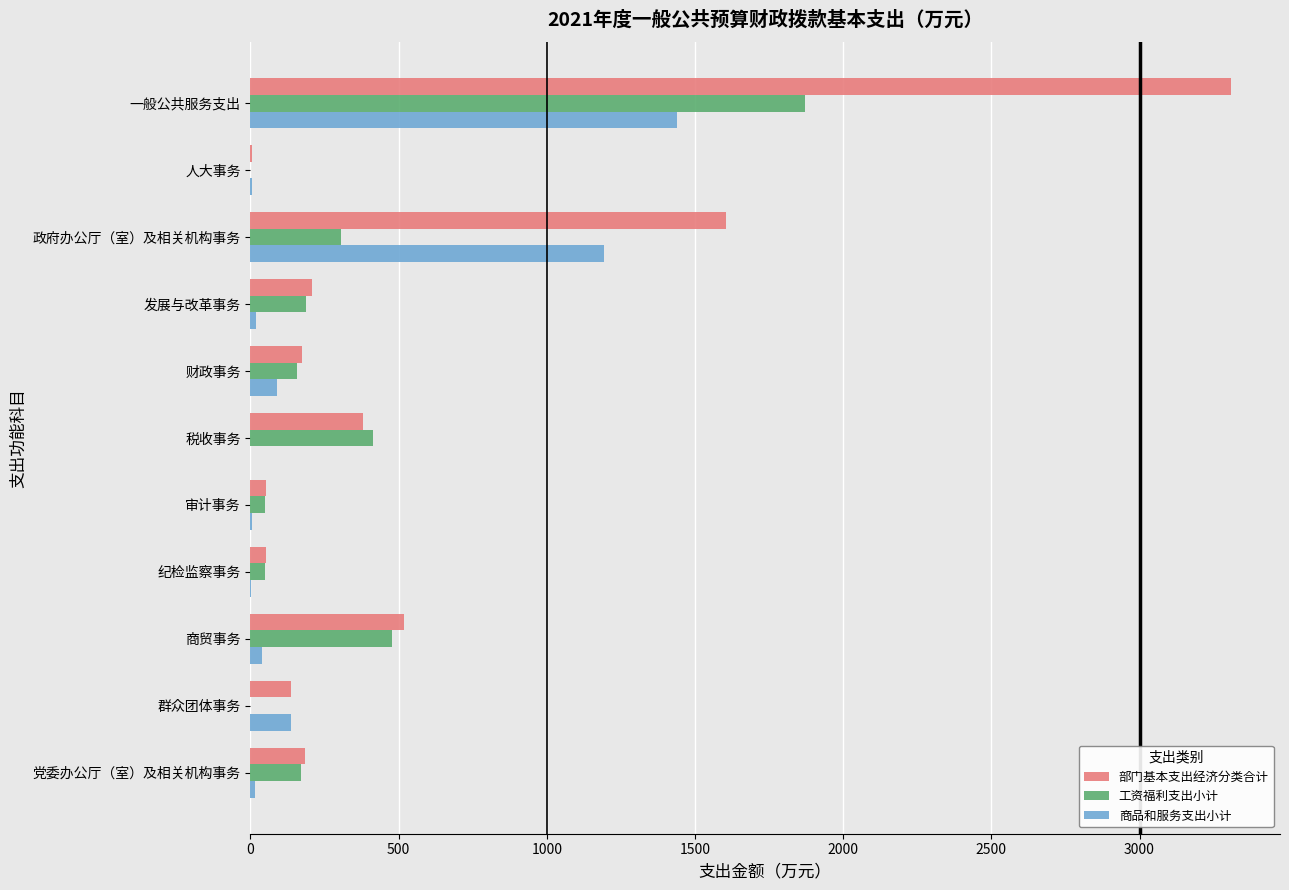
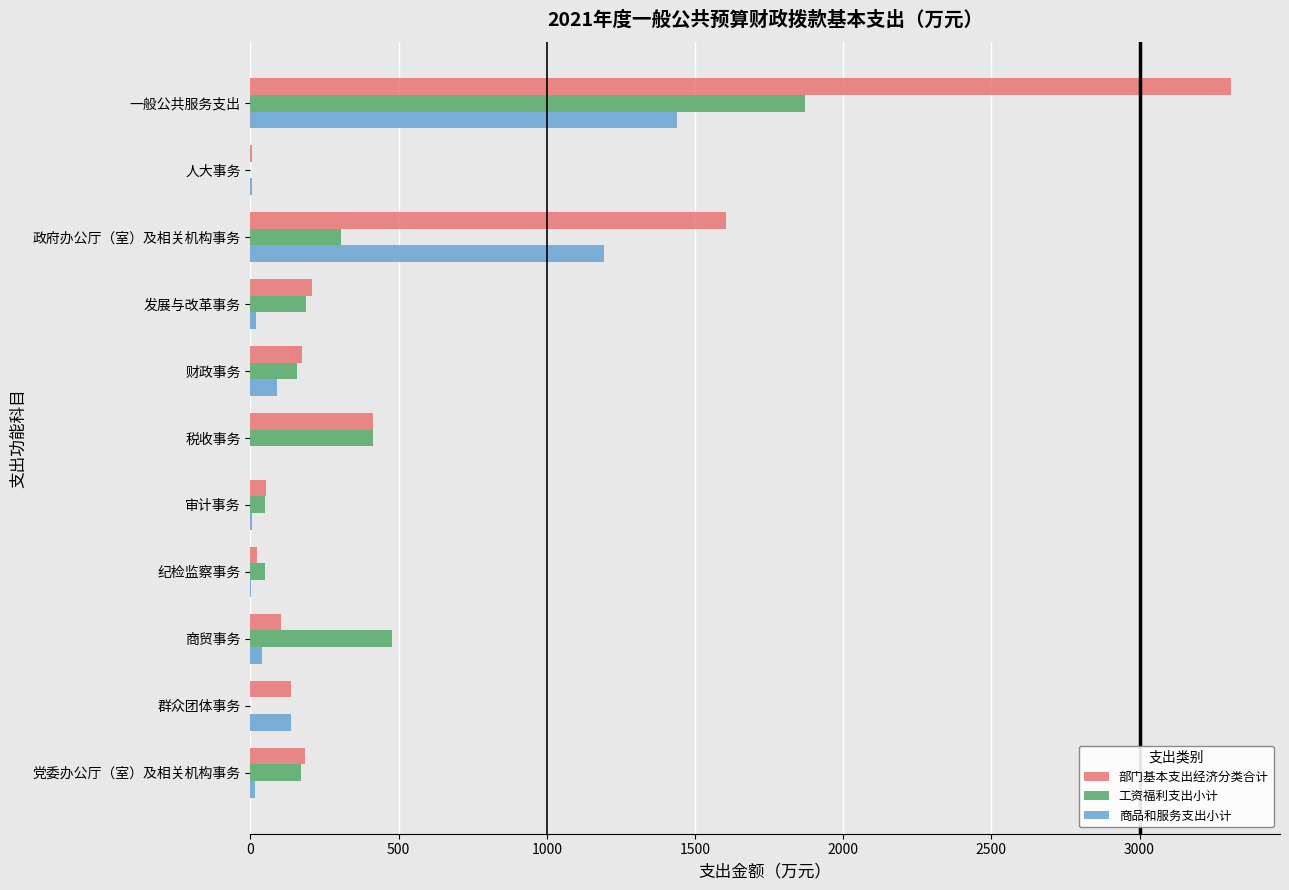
  {
    "部门基本支出经济分类合计": {
      "一般公共服务支出": 3310,
      "政府办公厅（室）及相关机构事务": 1600,
      "发展与改革事务": 210,
      "财政事务": 180,
-     "税收事务": 380,
+     "税收事务": 410,
      "审计事务": 50,
-     "纪检监察事务": 50,
-     "商贸事务": 520,
+     "纪检监察事务": 20,
+     "商贸事务": 100,
      "群众团体事务": 140,
      "党委办公厅（室）及相关机构事务": 180
    },
    "工资福利支出小计": {
      "一般公共服务支出": 1870,
      "人大事务": 0,
      "政府办公厅（室）及相关机构事务": 310,
      "发展与改革事务": 190,
      "财政事务": 160,
      "税收事务": 410,
      "审计事务": 50,
      "纪检监察事务": 50,
      "商贸事务": 480,
      "群众团体事务": 0,
      "党委办公厅（室）及相关机构事务": 170
    },
    "商品和服务支出小计": {
      "一般公共服务支出": 1440,
      "政府办公厅（室）及相关机构事务": 1190,
      "发展与改革事务": 20,
      "财政事务": 90,
      "税收事务": 0,
      "商贸事务": 40,
      "群众团体事务": 140,
      "党委办公厅（室）及相关机构事务": 20
    }
  }
